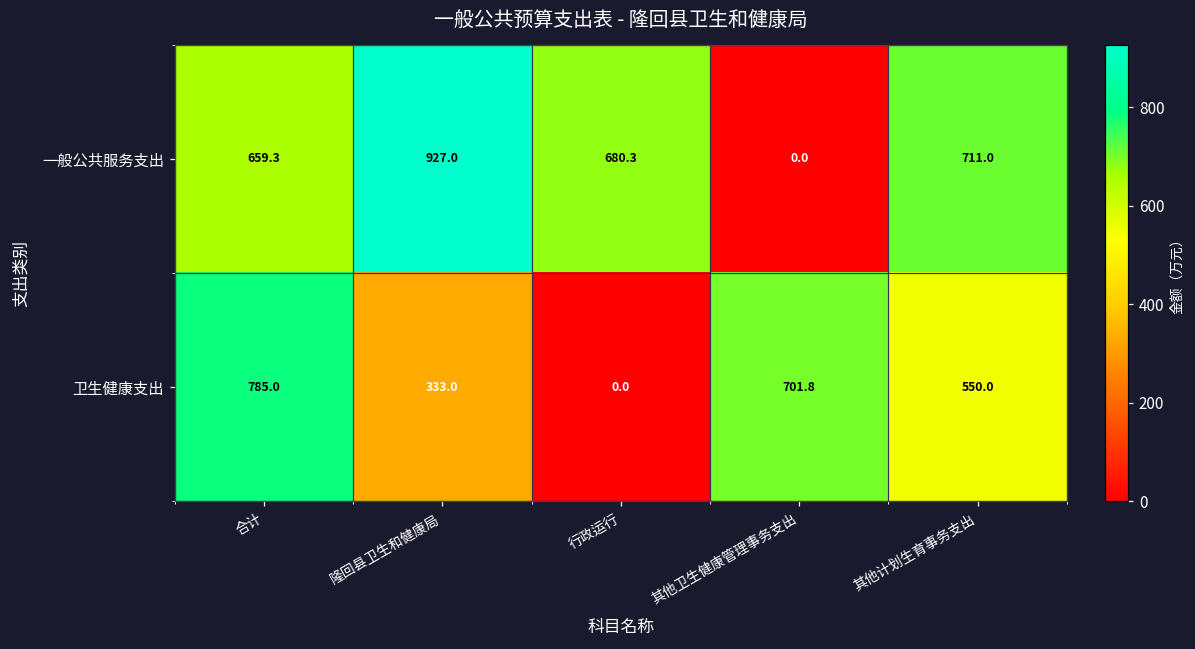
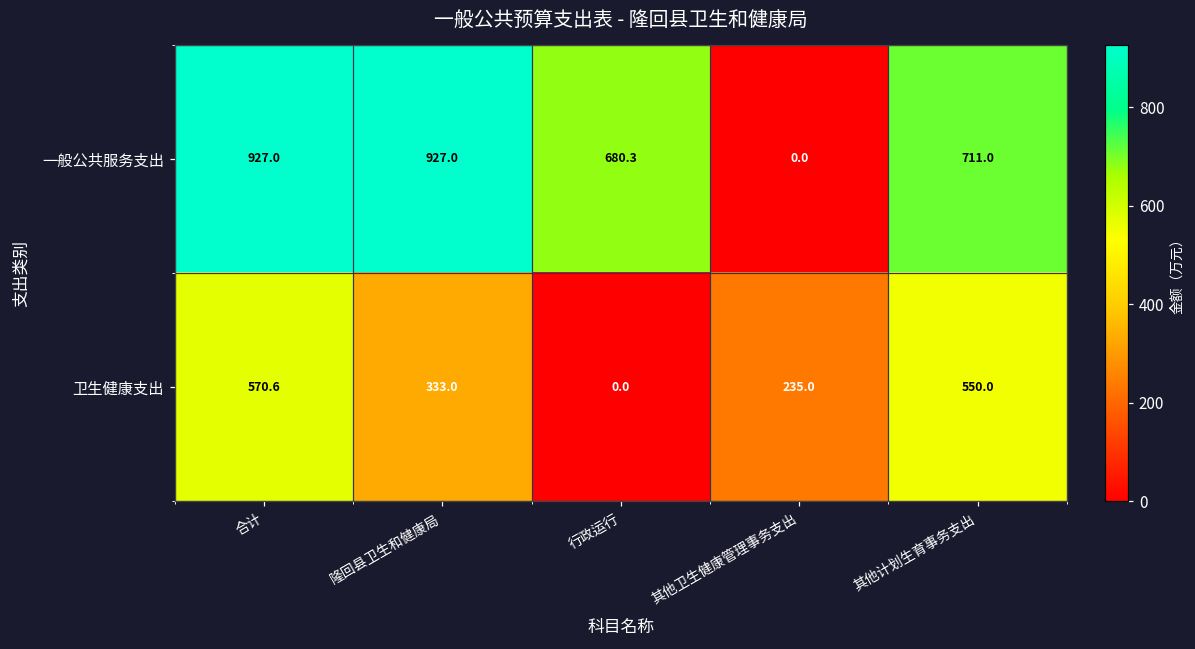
  {
    "一般公共服务支出": {
-     "合计": 659.3,
+     "合计": 927.0,
      "隆回县卫生和健康局": 927.0,
      "行政运行": 680.3,
      "其他卫生健康管理事务支出": 0.0,
      "其他计划生育事务支出": 711.0
    },
    "卫生健康支出": {
-     "合计": 785.0,
+     "合计": 570.6,
      "隆回县卫生和健康局": 333.0,
      "行政运行": 0.0,
-     "其他卫生健康管理事务支出": 701.8,
+     "其他卫生健康管理事务支出": 235.0,
      "其他计划生育事务支出": 550.0
    }
  }
